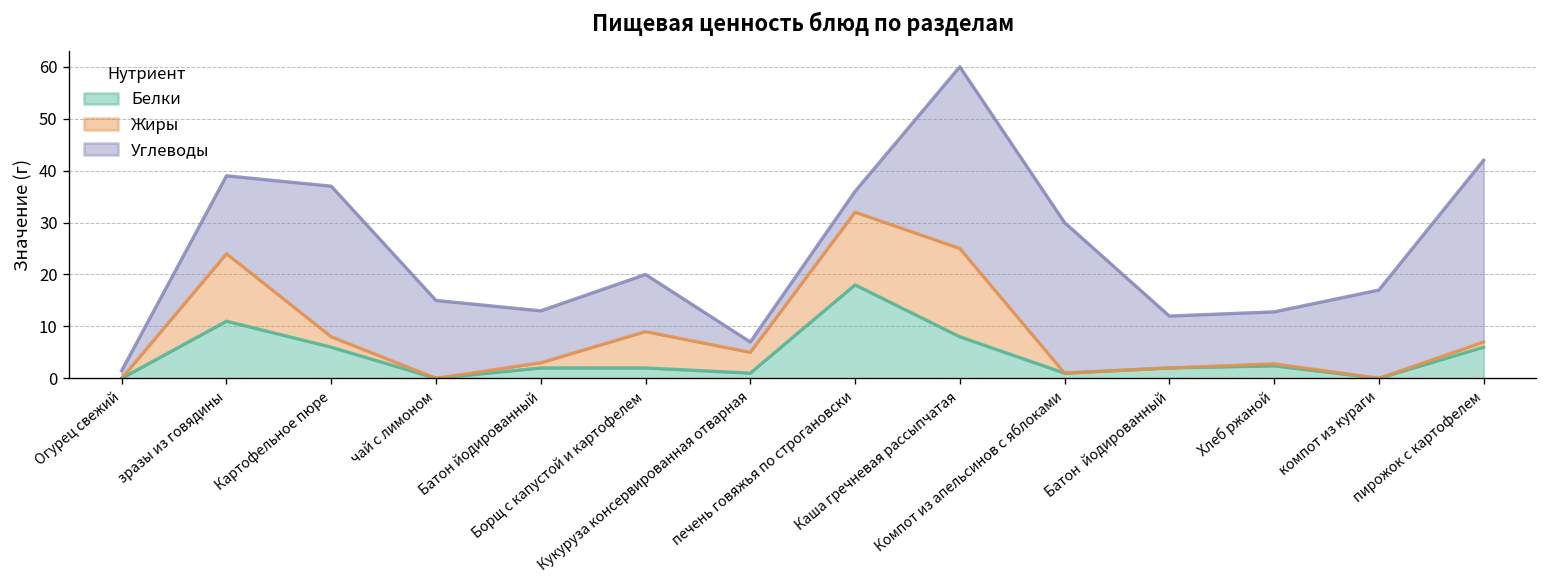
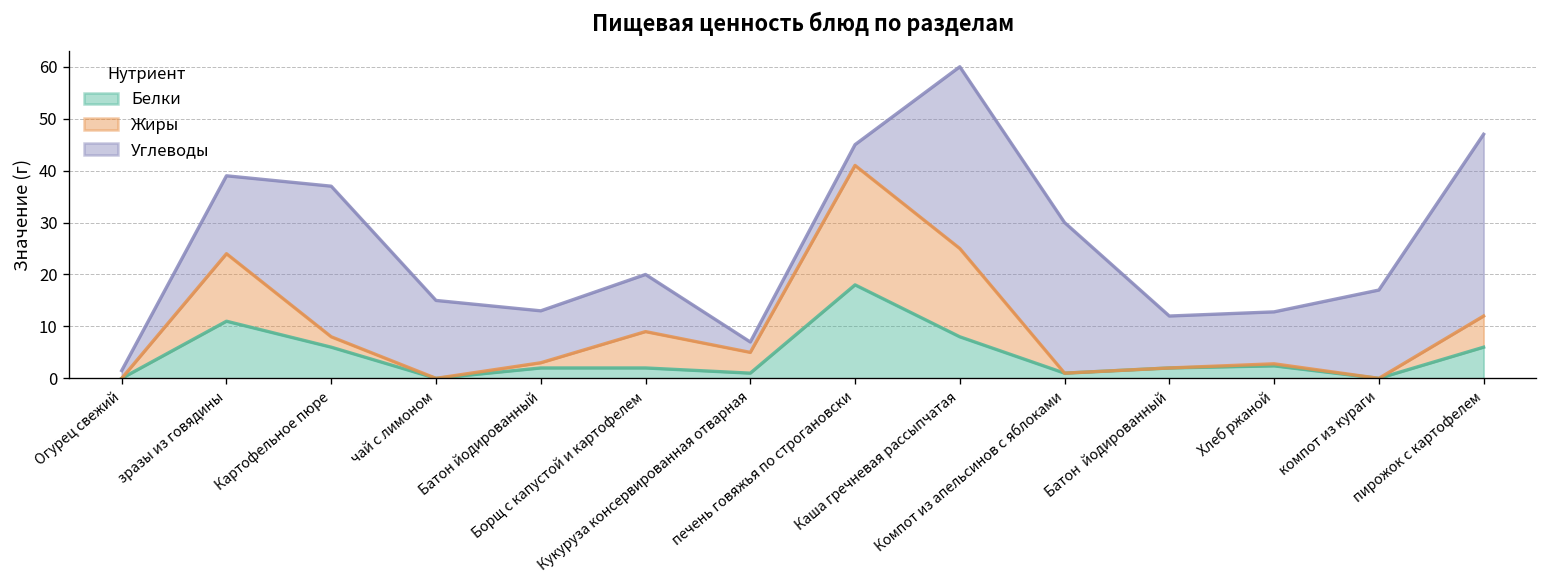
  {
    "Жиры": {
      "зразы из говядины": 13,
      "Картофельное пюре": 2,
      "Борщ с капустой и картофелем": 7,
      "Кукуруза консервированная отварная": 4,
-     "печень говяжья по строгановски": 14,
+     "печень говяжья по строгановски": 23,
      "Каша гречневая рассыпчатая": 17,
-     "пирожок с картофелем": 1
+     "пирожок с картофелем": 6
    }
  }
